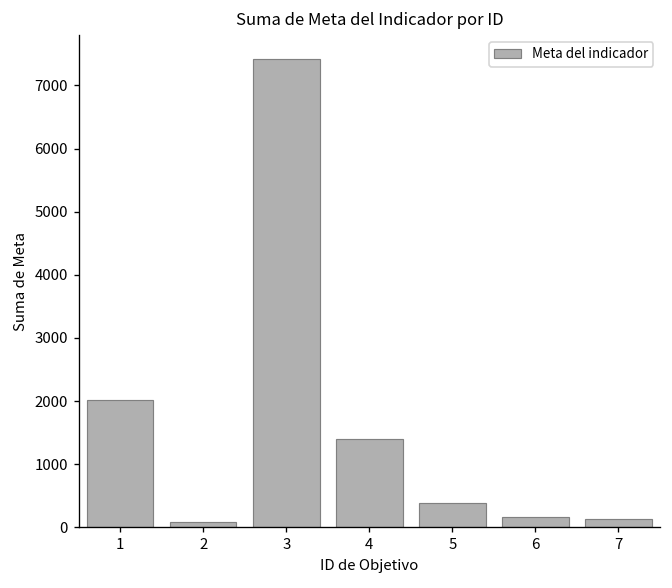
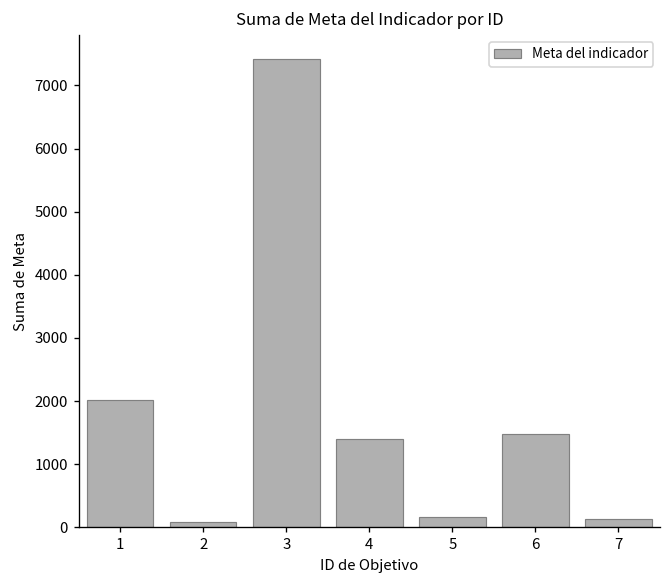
  {
    "1": 2000,
    "2": 100,
    "3": 7400,
    "4": 1400,
-   "5": 400,
-   "6": 200,
+   "5": 200,
+   "6": 1500,
    "7": 100
  }
